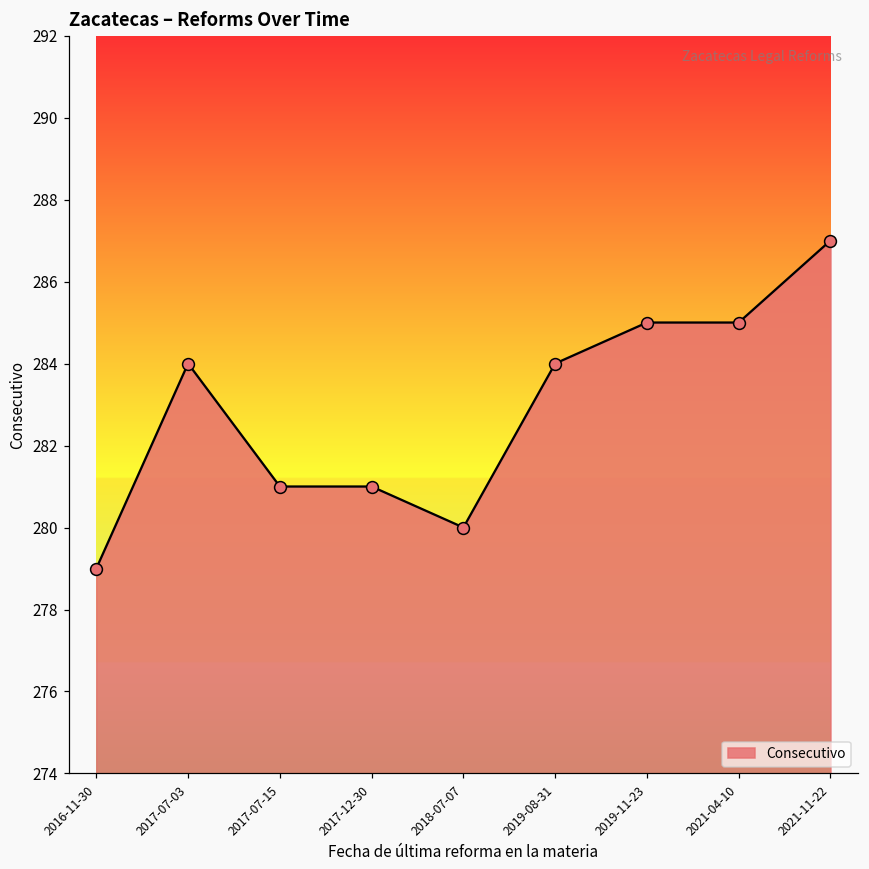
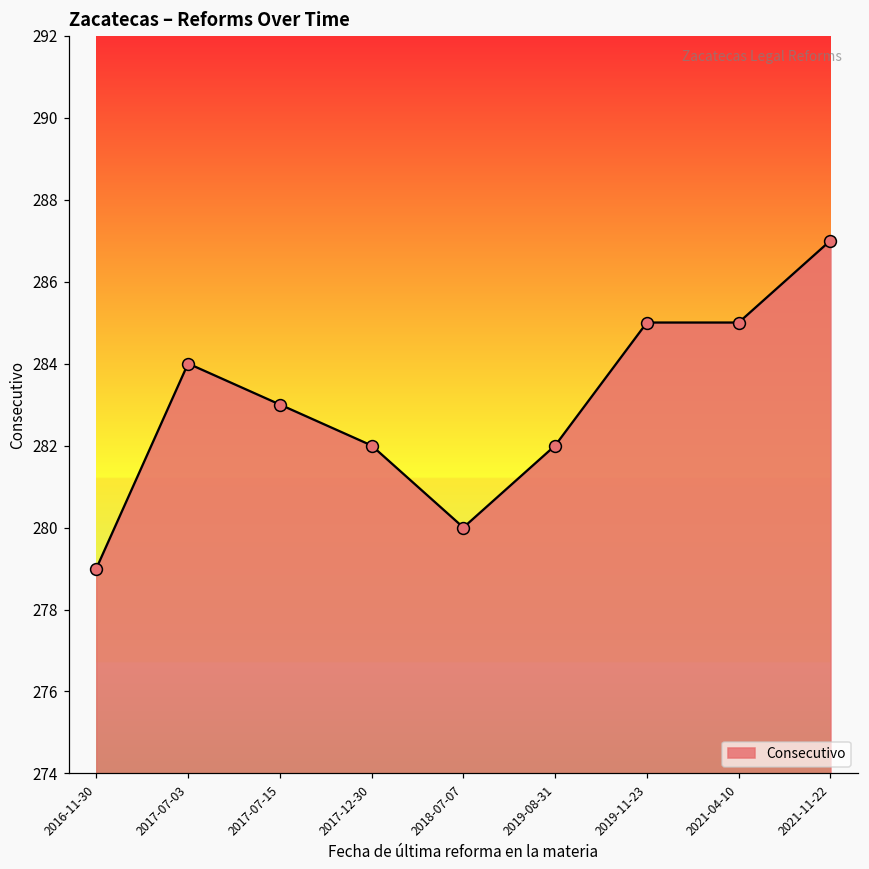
  {
    "2016-11-30": 279,
    "2017-07-03": 284,
-   "2017-07-15": 281,
-   "2017-12-30": 281,
+   "2017-07-15": 283,
+   "2017-12-30": 282,
    "2018-07-07": 280,
-   "2019-08-31": 284,
+   "2019-08-31": 282,
    "2019-11-23": 285,
    "2021-04-10": 285,
    "2021-11-22": 287
  }
